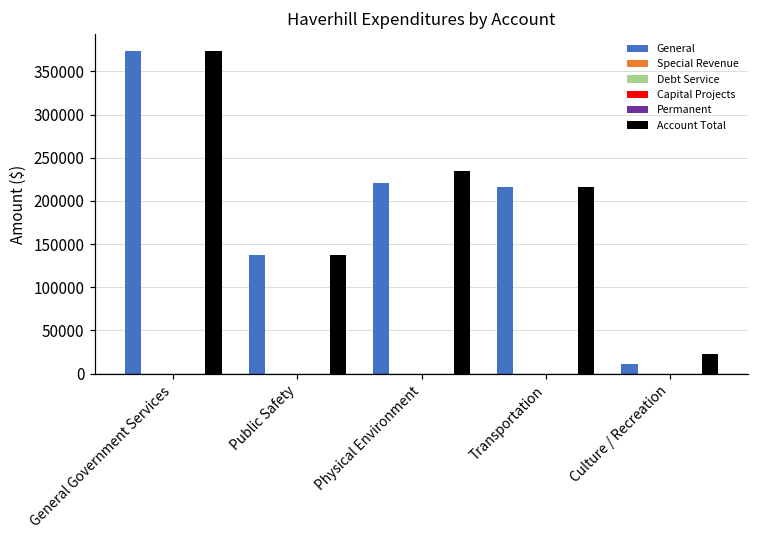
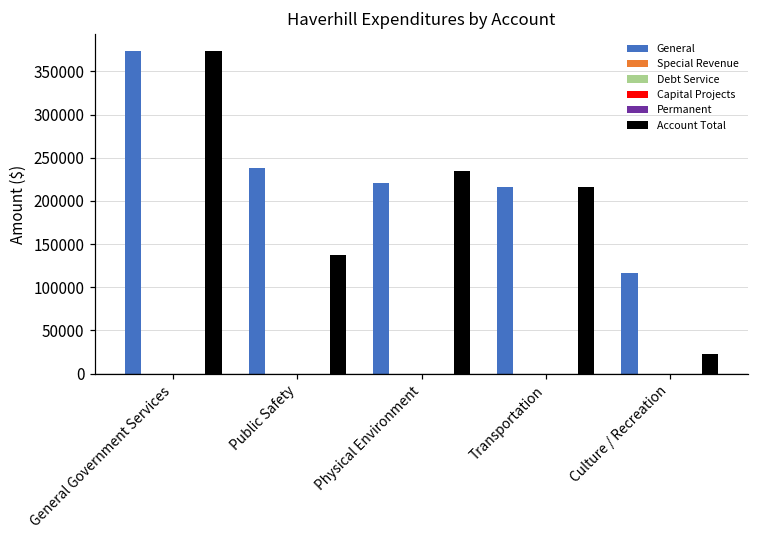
  {
    "General": {
      "General Government Services": 370000,
-     "Public Safety": 140000,
+     "Public Safety": 240000,
      "Physical Environment": 220000,
      "Transportation": 220000,
-     "Culture / Recreation": 10000
+     "Culture / Recreation": 120000
    },
    "Special Revenue": {
      "General Government Services": 0,
      "Public Safety": 0,
      "Physical Environment": 0,
      "Transportation": 0,
      "Culture / Recreation": 0
    },
    "Debt Service": {
      "General Government Services": 0,
      "Public Safety": 0,
      "Physical Environment": 0,
      "Transportation": 0,
      "Culture / Recreation": 0
    },
    "Capital Projects": {
      "General Government Services": 0,
      "Public Safety": 0,
      "Physical Environment": 0,
      "Transportation": 0,
      "Culture / Recreation": 0
    },
    "Permanent": {
      "General Government Services": 0,
      "Public Safety": 0,
      "Physical Environment": 0,
      "Transportation": 0,
      "Culture / Recreation": 0
    },
    "Account Total": {
      "General Government Services": 370000,
      "Public Safety": 140000,
      "Physical Environment": 230000,
      "Transportation": 220000,
      "Culture / Recreation": 20000
    }
  }
